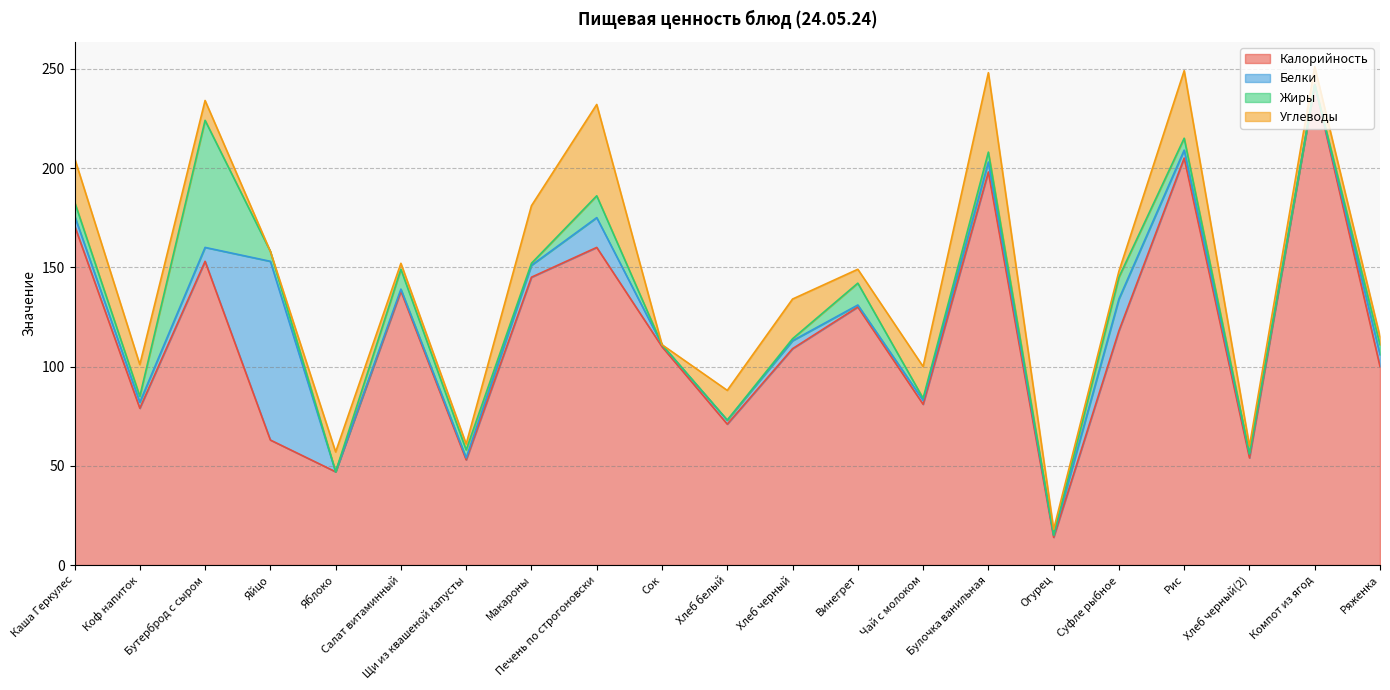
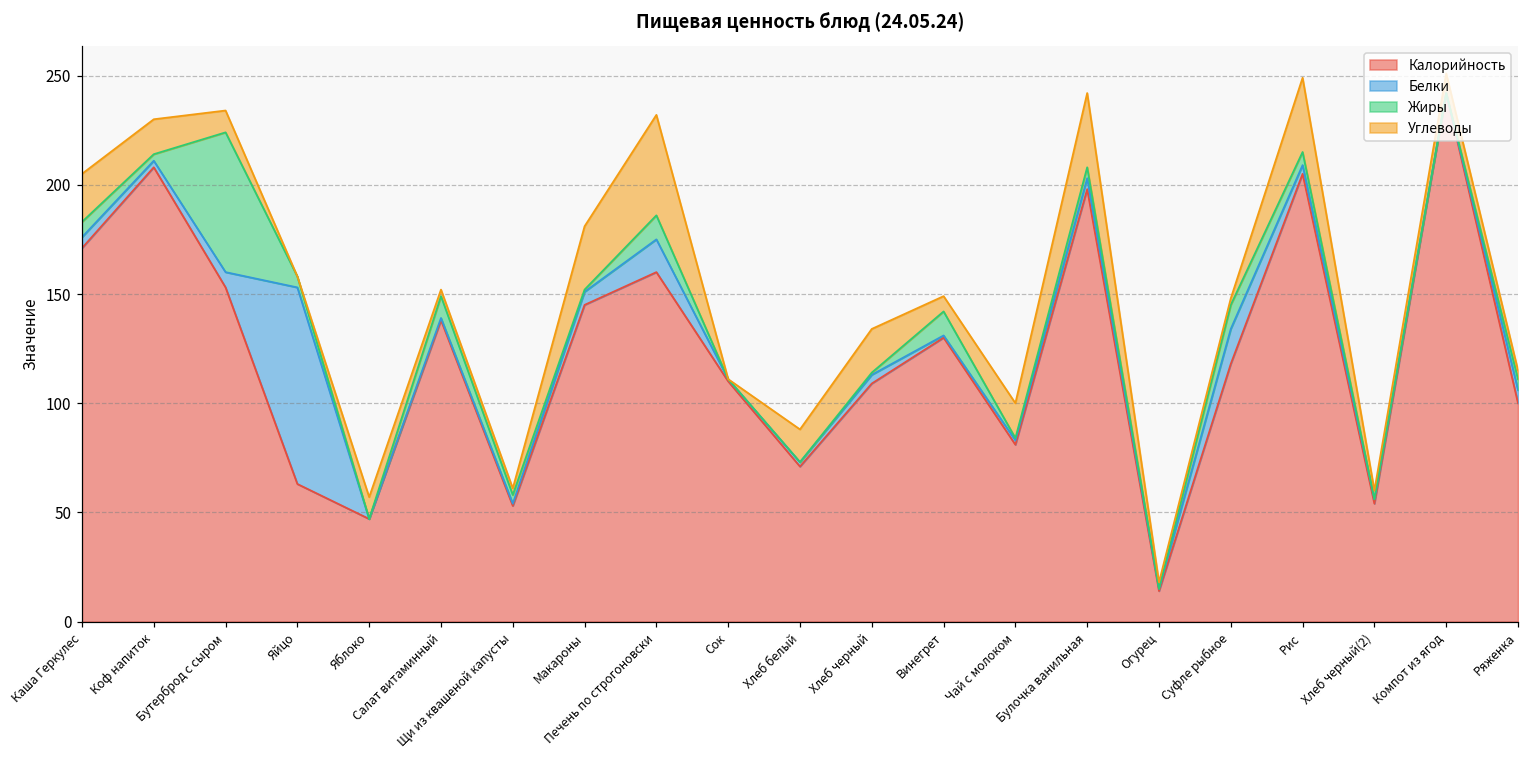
  {
    "Калорийность": {
      "Каша Геркулес": 171,
-     "Коф напиток": 79,
+     "Коф напиток": 208,
      "Бутерброд с сыром": 153,
      "Яйцо": 63,
      "Макароны": 145,
      "Печень по строгоновски": 160,
      "Хлеб белый": 71,
      "Хлеб черный": 109,
      "Чай с молоком": 81,
      "Булочка ванильная": 198,
      "Суфле рыбное": 118,
      "Рис": 205,
      "Хлеб черный(2)": 54,
      "Ряженка": 100
    },
    "Белки": {
      "Каша Геркулес": 5,
      "Коф напиток": 3,
      "Бутерброд с сыром": 7,
      "Яйцо": 90,
      "Печень по строгоновски": 15,
      "Булочка ванильная": 5,
      "Суфле рыбное": 16,
      "Рис": 4,
      "Ряженка": 6
    },
    "Жиры": {
      "Каша Геркулес": 7,
      "Коф напиток": 3,
      "Бутерброд с сыром": 64,
      "Салат витаминный": 10,
      "Щи из квашеной капусты": 4,
      "Печень по строгоновски": 11,
      "Винегрет": 11,
      "Булочка ванильная": 5,
      "Суфле рыбное": 11,
      "Рис": 6,
      "Ряженка": 5
    },
    "Углеводы": {
      "Каша Геркулес": 22,
      "Коф напиток": 16,
      "Бутерброд с сыром": 10,
      "Яблоко": 10,
      "Салат витаминный": 3,
      "Щи из квашеной капусты": 3,
      "Макароны": 29,
      "Печень по строгоновски": 46,
      "Хлеб белый": 15,
      "Хлеб черный": 20,
      "Винегрет": 7,
      "Чай с молоком": 16,
-     "Булочка ванильная": 40,
+     "Булочка ванильная": 34,
      "Огурец": 3,
      "Суфле рыбное": 3,
      "Рис": 34,
      "Хлеб черный(2)": 4,
      "Ряженка": 4
    }
  }
